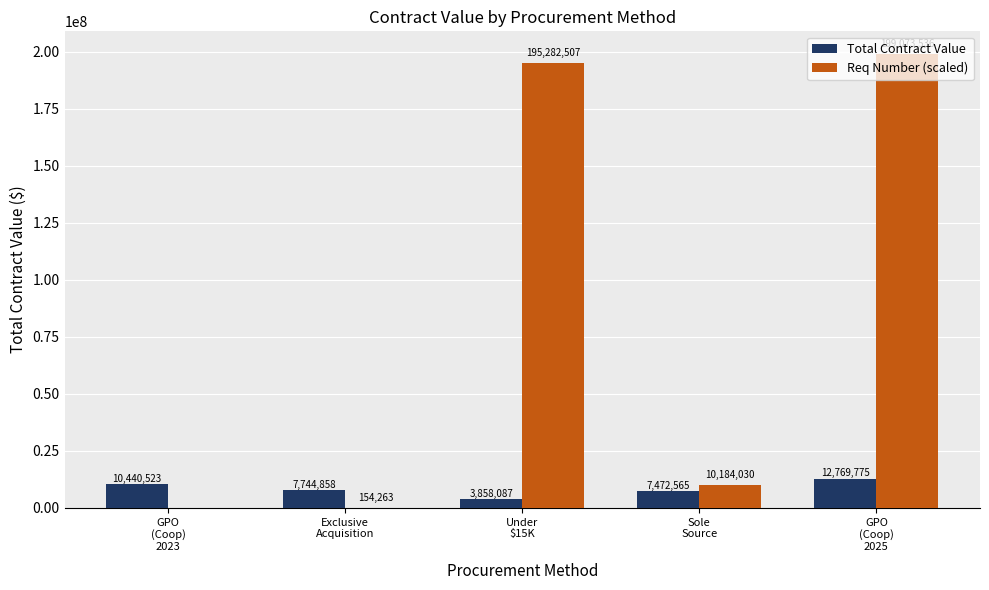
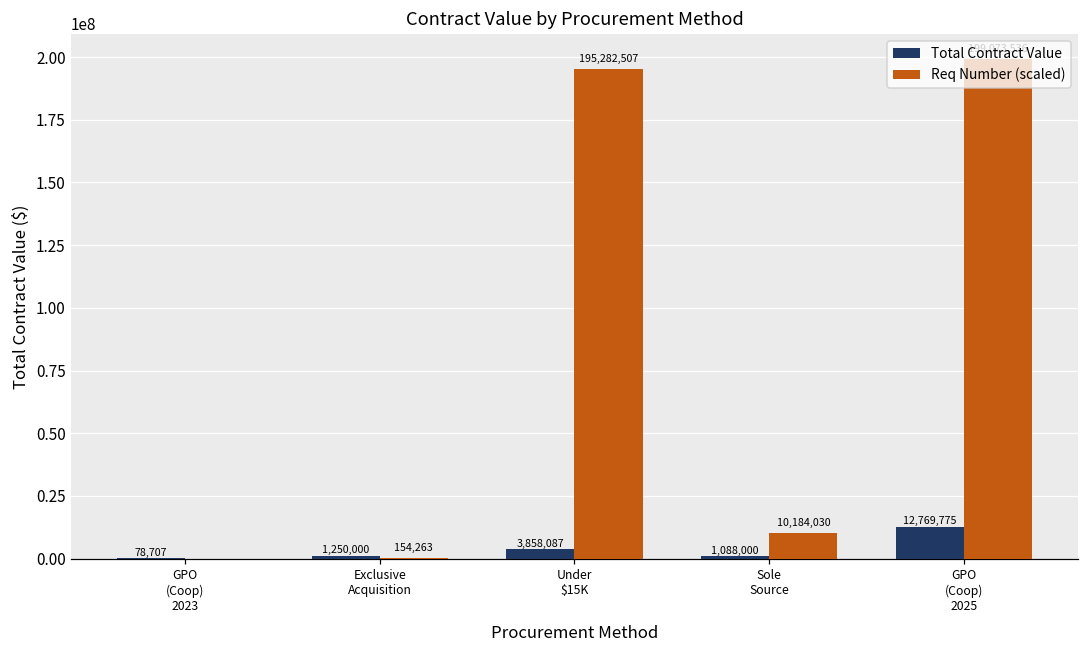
  {
    "Total Contract Value": {
-     "GPO (Coop) 2023": "10,440,523",
-     "Exclusive Acquisition": "7,744,858",
+     "GPO (Coop) 2023": "78,707",
+     "Exclusive Acquisition": "1,250,000",
      "Under $15K": "3,858,087",
-     "Sole Source": "7,472,565",
+     "Sole Source": "1,088,000",
      "GPO (Coop) 2025": "12,769,775"
    },
    "Req Number (scaled)": {
      "Exclusive Acquisition": "154,263",
      "Under $15K": "195,282,507",
      "Sole Source": "10,184,030"
    }
  }
